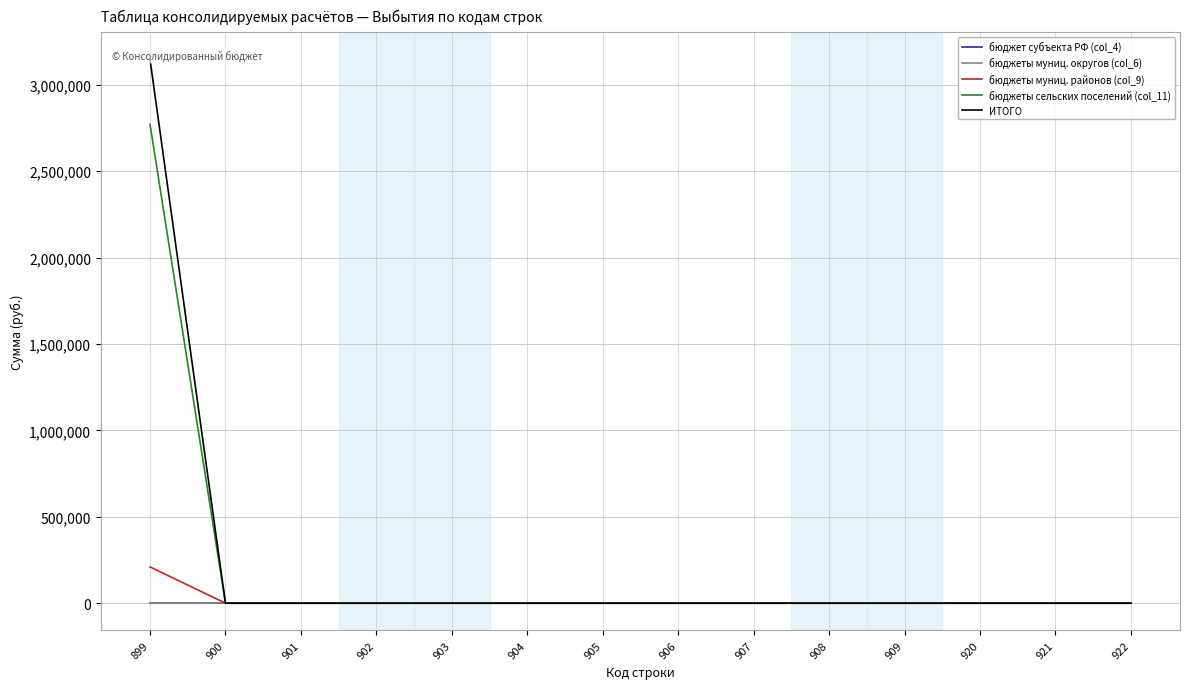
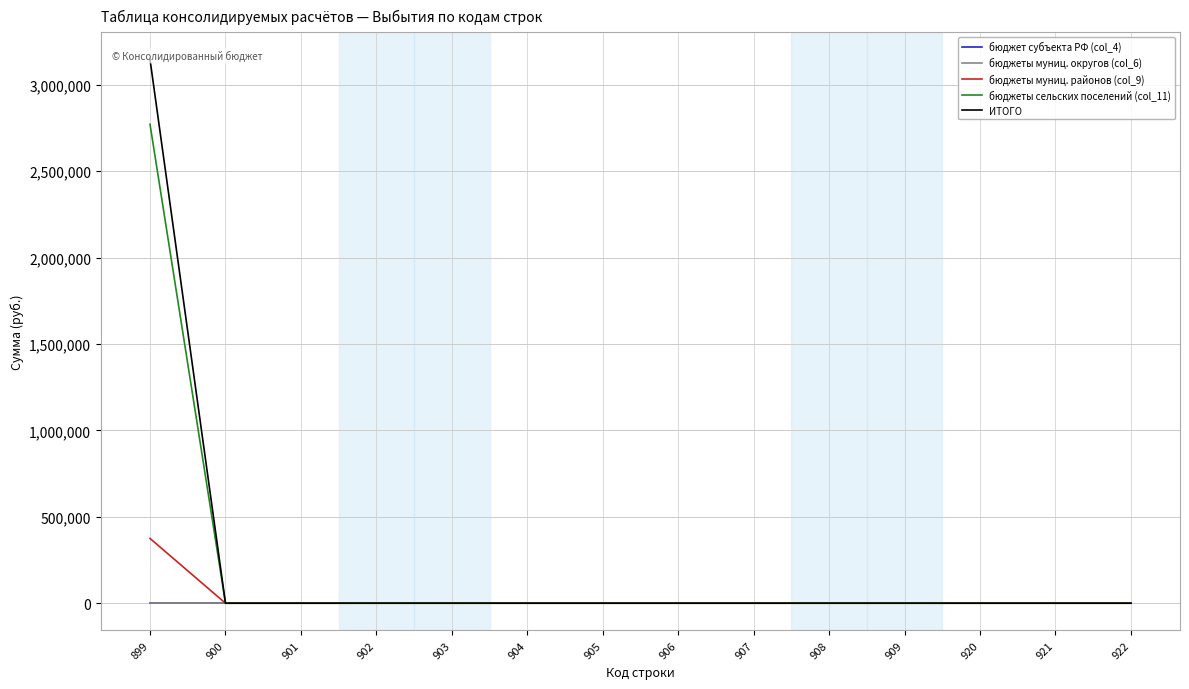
  {
    "бюджеты муниц. округов (col_6)": {
      "899": "0"
    },
    "бюджеты муниц. районов (col_9)": {
-     "899": "210,000"
+     "899": "370,000"
    },
    "бюджеты сельских поселений (col_11)": {
      "899": "2,770,000"
    }
  }
